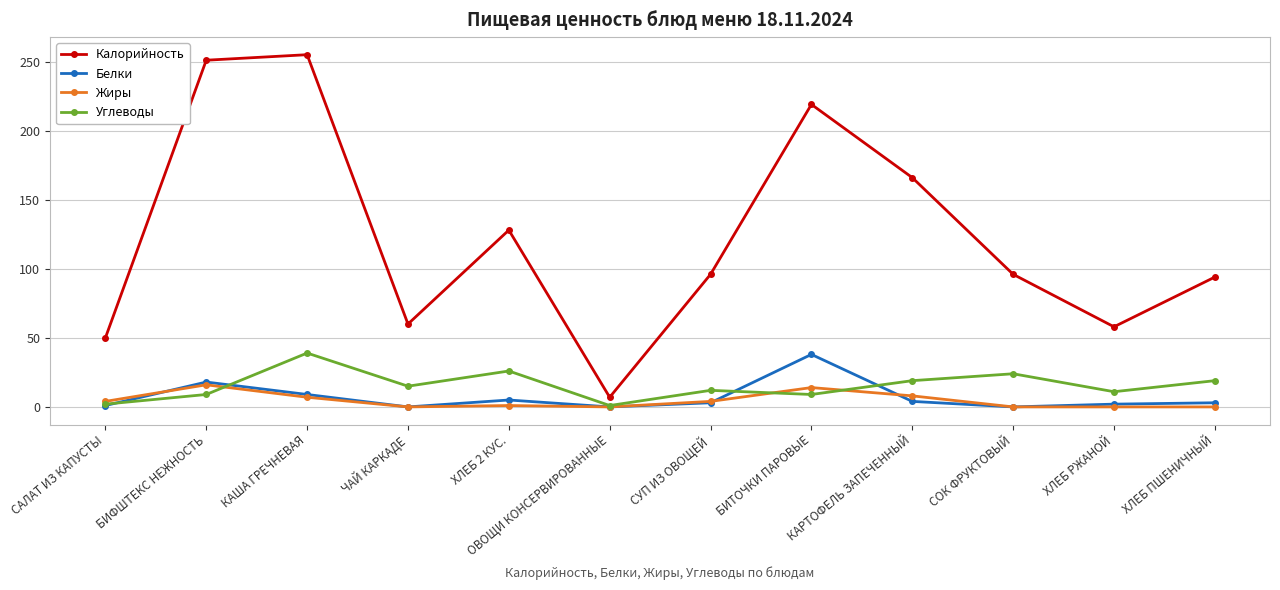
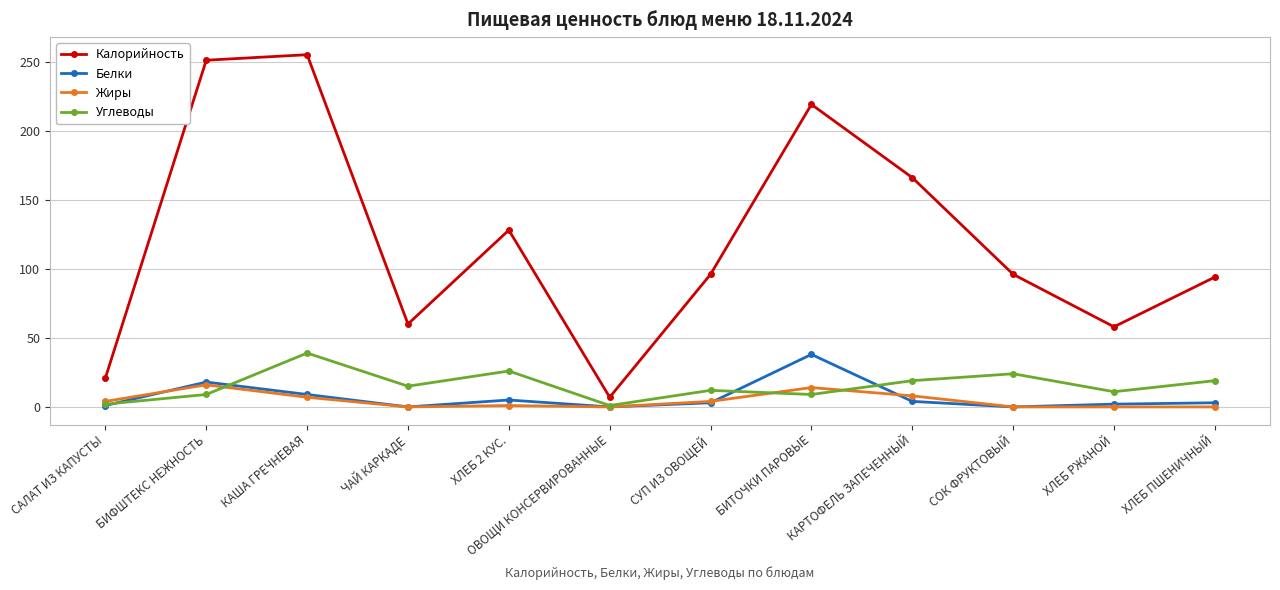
  {
    "Калорийность": {
-     "САЛАТ ИЗ КАПУСТЫ": 50,
+     "САЛАТ ИЗ КАПУСТЫ": 21,
      "БИФШТЕКС НЕЖНОСТЬ": 251,
      "КАША ГРЕЧНЕВАЯ": 255,
      "ЧАЙ КАРКАДЕ": 60,
      "ХЛЕБ 2 КУС.": 128,
      "ОВОЩИ КОНСЕРВИРОВАННЫЕ": 7,
      "СУП ИЗ ОВОЩЕЙ": 96,
      "БИТОЧКИ ПАРОВЫЕ": 219,
      "КАРТОФЕЛЬ ЗАПЕЧЕННЫЙ": 166,
      "СОК ФРУКТОВЫЙ": 96,
      "ХЛЕБ РЖАНОЙ": 58,
      "ХЛЕБ ПШЕНИЧНЫЙ": 94
    },
    "Белки": {
      "БИФШТЕКС НЕЖНОСТЬ": 18,
      "КАША ГРЕЧНЕВАЯ": 9,
      "ХЛЕБ 2 КУС.": 5,
      "БИТОЧКИ ПАРОВЫЕ": 38,
      "КАРТОФЕЛЬ ЗАПЕЧЕННЫЙ": 4,
      "ХЛЕБ РЖАНОЙ": 2,
      "ХЛЕБ ПШЕНИЧНЫЙ": 3
    },
    "Жиры": {
      "САЛАТ ИЗ КАПУСТЫ": 4,
      "БИФШТЕКС НЕЖНОСТЬ": 16,
      "КАША ГРЕЧНЕВАЯ": 7,
      "ХЛЕБ 2 КУС.": 1,
      "БИТОЧКИ ПАРОВЫЕ": 14,
      "КАРТОФЕЛЬ ЗАПЕЧЕННЫЙ": 8,
      "ХЛЕБ РЖАНОЙ": 0,
      "ХЛЕБ ПШЕНИЧНЫЙ": 0
    },
    "Углеводы": {
      "БИФШТЕКС НЕЖНОСТЬ": 9,
      "КАША ГРЕЧНЕВАЯ": 39,
      "ЧАЙ КАРКАДЕ": 15,
      "ХЛЕБ 2 КУС.": 26,
      "СУП ИЗ ОВОЩЕЙ": 12,
      "БИТОЧКИ ПАРОВЫЕ": 9,
      "КАРТОФЕЛЬ ЗАПЕЧЕННЫЙ": 19,
      "СОК ФРУКТОВЫЙ": 24,
      "ХЛЕБ РЖАНОЙ": 11,
      "ХЛЕБ ПШЕНИЧНЫЙ": 19
    }
  }
